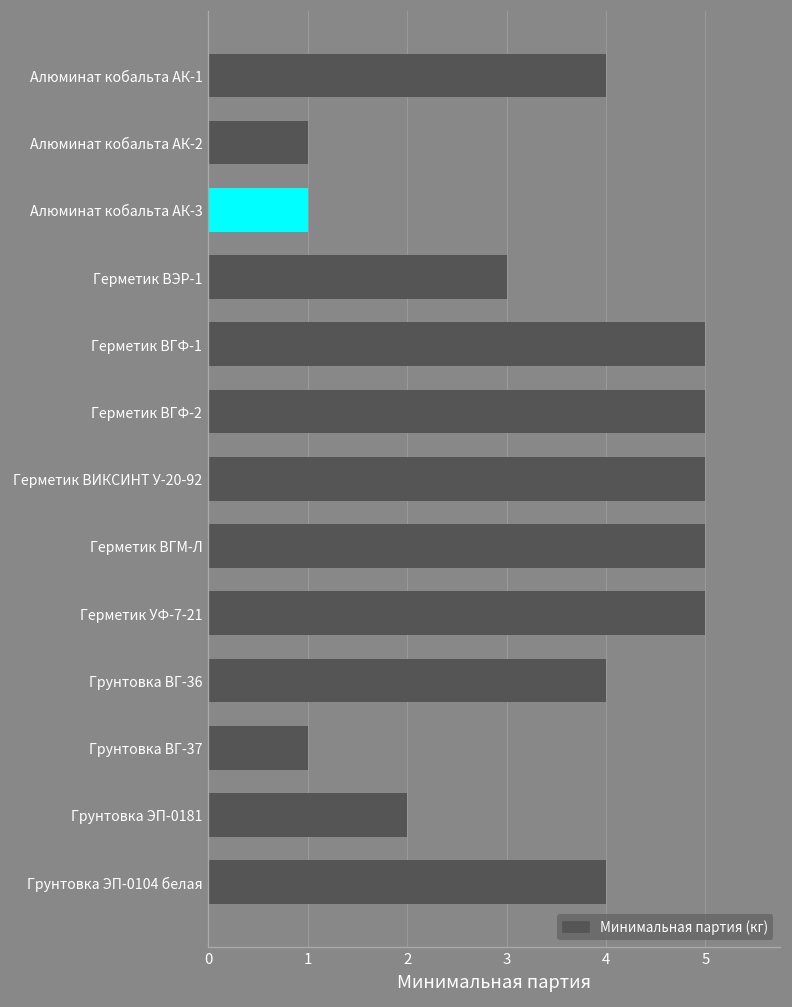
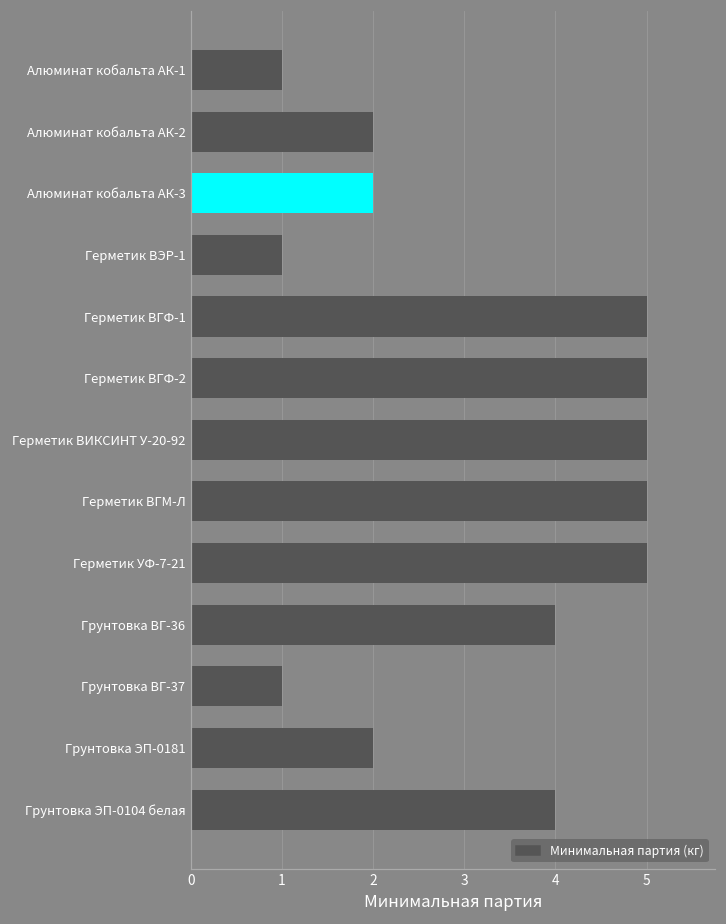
  {
-   "Алюминат кобальта АК-1": 4,
-   "Алюминат кобальта АК-2": 1,
-   "Алюминат кобальта АК-3": 1,
-   "Герметик ВЭР-1": 3,
+   "Алюминат кобальта АК-1": 1,
+   "Алюминат кобальта АК-2": 2,
+   "Алюминат кобальта АК-3": 2,
+   "Герметик ВЭР-1": 1,
    "Герметик ВГФ-1": 5,
    "Герметик ВГФ-2": 5,
    "Герметик ВИКСИНТ У-20-92": 5,
    "Герметик ВГМ-Л": 5,
    "Герметик УФ-7-21": 5,
    "Грунтовка ВГ-36": 4,
    "Грунтовка ВГ-37": 1,
    "Грунтовка ЭП-0181": 2,
    "Грунтовка ЭП-0104 белая": 4
  }
